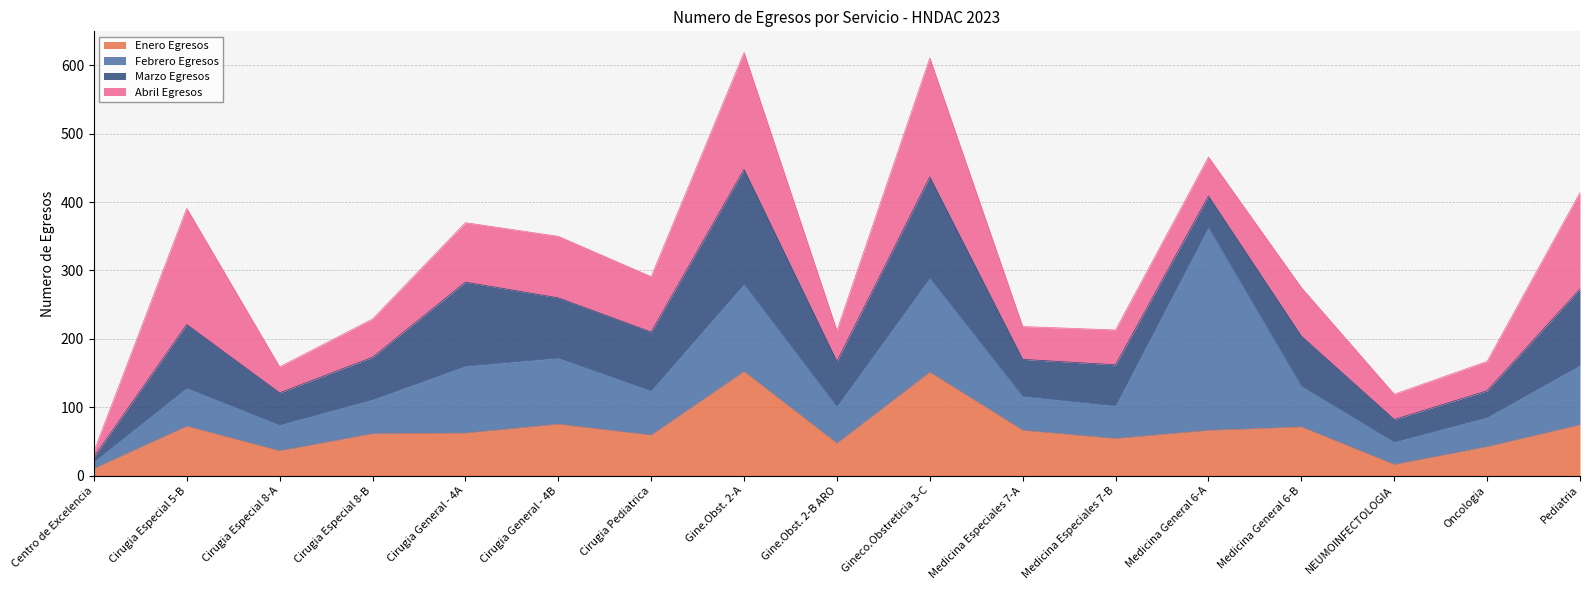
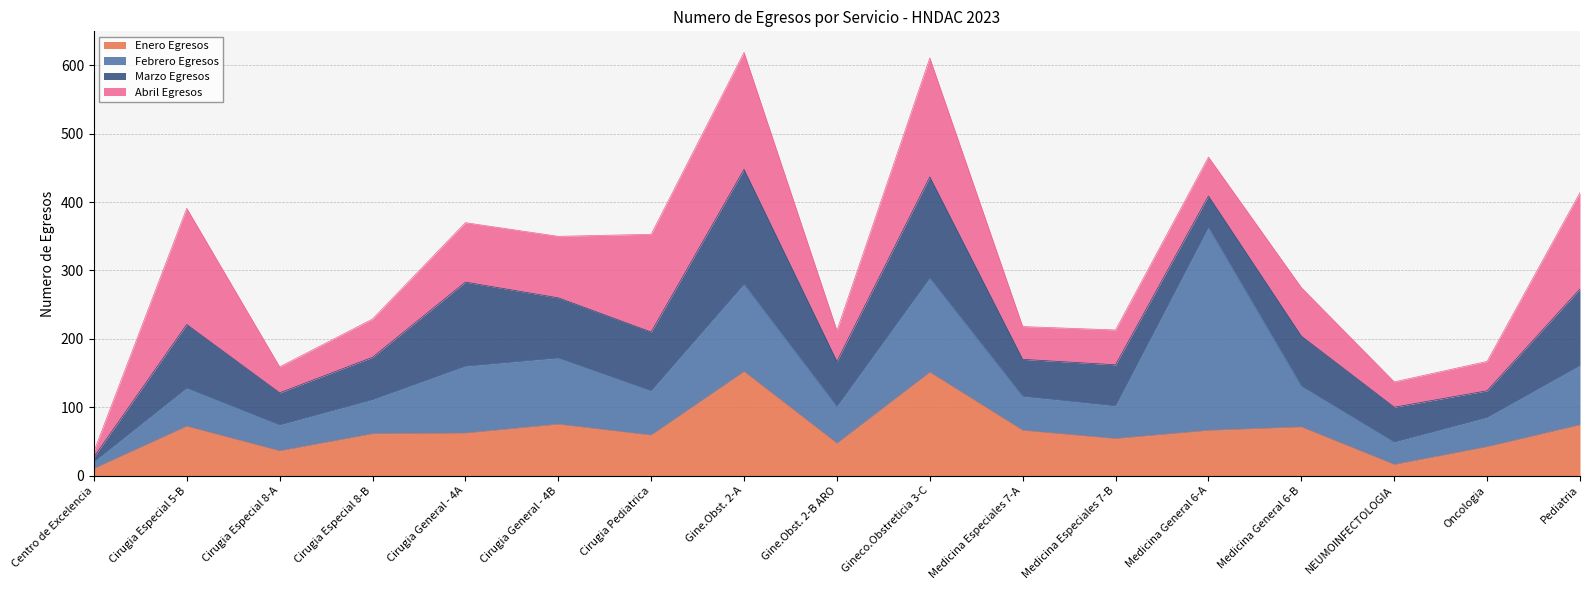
  {
    "Enero Egresos": {
      "Centro de Excelencia": 10,
      "Cirugia Especial 5-B": 70,
      "Cirugia Especial 8-A": 40,
      "Cirugia Especial 8-B": 60,
      "Cirugia General - 4A": 60,
      "Cirugia General - 4B": 80,
      "Cirugia Pediatrica": 60,
      "Gine.Obst. 2-A": 150,
      "Gine.Obst. 2-B ARO": 50,
      "Gineco.Obstreticia 3-C": 150,
      "Medicina Especiales 7-A": 70,
      "Medicina Especiales 7-B": 50,
      "Medicina General 6-A": 70,
      "Medicina General 6-B": 70,
      "NEUMOINFECTOLOGIA": 20,
      "Oncologia": 40,
      "Pediatria": 70
    },
    "Febrero Egresos": {
      "Centro de Excelencia": 10,
      "Cirugia Especial 5-B": 60,
      "Cirugia Especial 8-A": 40,
      "Cirugia Especial 8-B": 50,
      "Cirugia General - 4A": 100,
      "Cirugia General - 4B": 100,
      "Cirugia Pediatrica": 70,
      "Gine.Obst. 2-A": 130,
      "Gine.Obst. 2-B ARO": 50,
      "Gineco.Obstreticia 3-C": 140,
      "Medicina Especiales 7-A": 50,
      "Medicina Especiales 7-B": 50,
      "Medicina General 6-A": 300,
      "Medicina General 6-B": 60,
      "NEUMOINFECTOLOGIA": 30,
      "Oncologia": 40,
      "Pediatria": 90
    },
    "Marzo Egresos": {
      "Centro de Excelencia": 10,
      "Cirugia Especial 5-B": 90,
      "Cirugia Especial 8-A": 50,
      "Cirugia Especial 8-B": 60,
      "Cirugia General - 4A": 120,
      "Cirugia General - 4B": 90,
      "Cirugia Pediatrica": 90,
      "Gine.Obst. 2-A": 170,
      "Gine.Obst. 2-B ARO": 70,
      "Gineco.Obstreticia 3-C": 150,
      "Medicina Especiales 7-A": 50,
      "Medicina Especiales 7-B": 60,
      "Medicina General 6-A": 50,
      "Medicina General 6-B": 70,
-     "NEUMOINFECTOLOGIA": 30,
+     "NEUMOINFECTOLOGIA": 50,
      "Oncologia": 40,
      "Pediatria": 110
    },
    "Abril Egresos": {
      "Centro de Excelencia": 10,
      "Cirugia Especial 5-B": 170,
      "Cirugia Especial 8-A": 40,
      "Cirugia Especial 8-B": 60,
      "Cirugia General - 4A": 90,
      "Cirugia General - 4B": 90,
-     "Cirugia Pediatrica": 80,
+     "Cirugia Pediatrica": 140,
      "Gine.Obst. 2-A": 170,
      "Gine.Obst. 2-B ARO": 50,
      "Gineco.Obstreticia 3-C": 170,
      "Medicina Especiales 7-A": 50,
      "Medicina Especiales 7-B": 50,
      "Medicina General 6-A": 60,
      "Medicina General 6-B": 70,
      "NEUMOINFECTOLOGIA": 40,
      "Oncologia": 40,
      "Pediatria": 140
    }
  }
